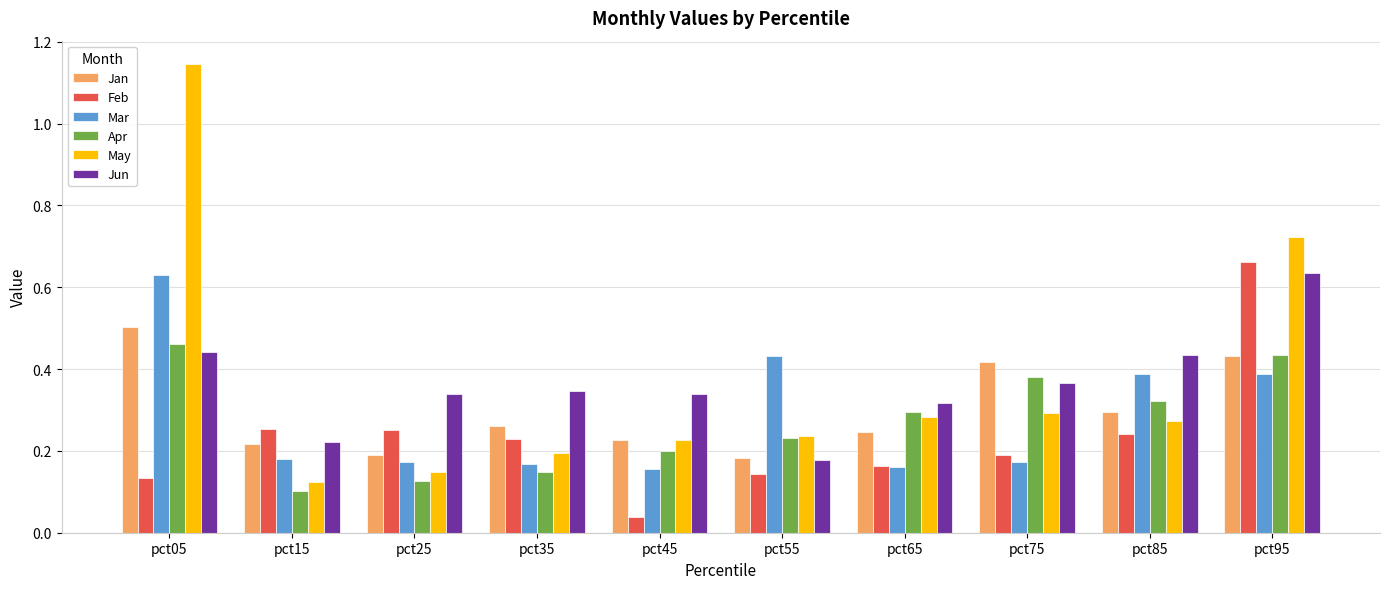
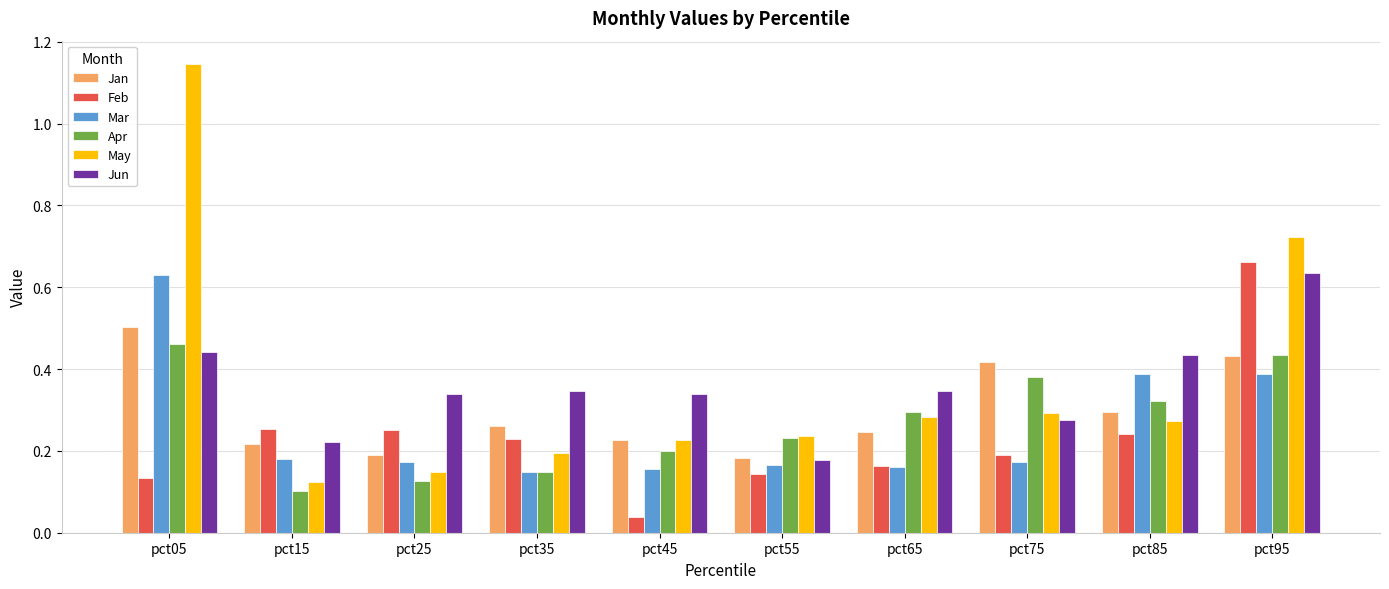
  {
    "Jan": {
      "pct05": 0.50,
      "pct15": 0.22,
      "pct25": 0.19,
      "pct35": 0.26,
      "pct45": 0.23,
      "pct55": 0.18,
      "pct65": 0.25,
      "pct75": 0.42,
      "pct85": 0.30,
      "pct95": 0.43
    },
    "Feb": {
      "pct05": 0.13,
      "pct15": 0.25,
      "pct25": 0.25,
      "pct35": 0.23,
      "pct45": 0.04,
      "pct55": 0.14,
      "pct65": 0.16,
      "pct75": 0.19,
      "pct85": 0.24,
      "pct95": 0.66
    },
    "Mar": {
      "pct05": 0.63,
      "pct15": 0.18,
      "pct25": 0.17,
-     "pct35": 0.17,
+     "pct35": 0.15,
      "pct45": 0.15,
-     "pct55": 0.43,
+     "pct55": 0.16,
      "pct65": 0.16,
      "pct75": 0.17,
      "pct85": 0.39,
      "pct95": 0.39
    },
    "Apr": {
      "pct05": 0.46,
      "pct15": 0.10,
      "pct25": 0.13,
      "pct35": 0.15,
      "pct45": 0.20,
      "pct55": 0.23,
      "pct65": 0.29,
      "pct75": 0.38,
      "pct85": 0.32,
      "pct95": 0.43
    },
    "May": {
      "pct05": 1.15,
      "pct15": 0.12,
      "pct25": 0.15,
      "pct35": 0.19,
      "pct45": 0.23,
      "pct55": 0.24,
      "pct65": 0.28,
      "pct75": 0.29,
      "pct85": 0.27,
      "pct95": 0.72
    },
    "Jun": {
      "pct05": 0.44,
      "pct15": 0.22,
      "pct25": 0.34,
      "pct35": 0.35,
      "pct45": 0.34,
      "pct55": 0.18,
-     "pct65": 0.32,
-     "pct75": 0.36,
+     "pct65": 0.35,
+     "pct75": 0.27,
      "pct85": 0.43,
      "pct95": 0.64
    }
  }
